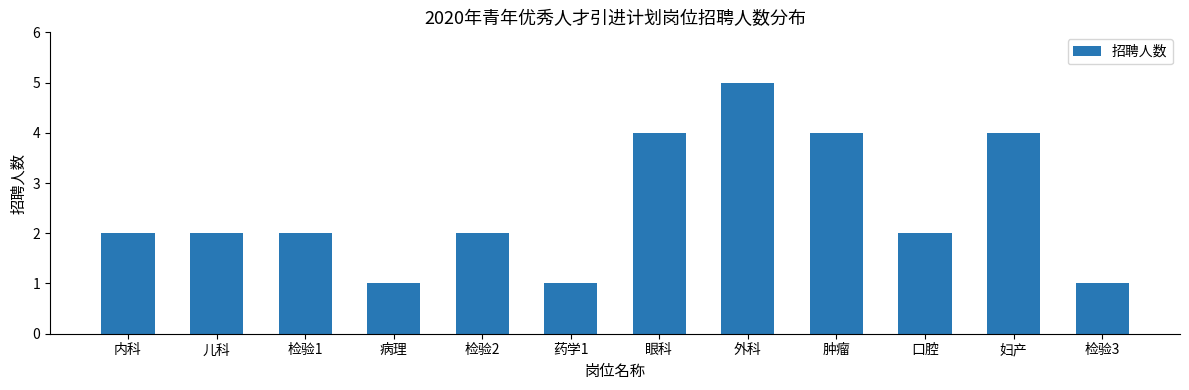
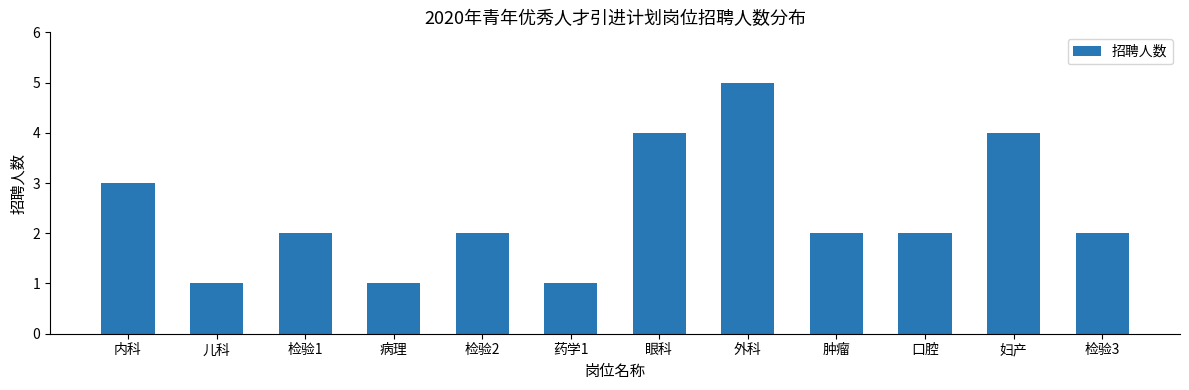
  {
-   "内科": 2,
-   "儿科": 2,
+   "内科": 3,
+   "儿科": 1,
    "检验1": 2,
    "病理": 1,
    "检验2": 2,
    "药学1": 1,
    "眼科": 4,
    "外科": 5,
-   "肿瘤": 4,
+   "肿瘤": 2,
    "口腔": 2,
    "妇产": 4,
-   "检验3": 1
+   "检验3": 2
  }
